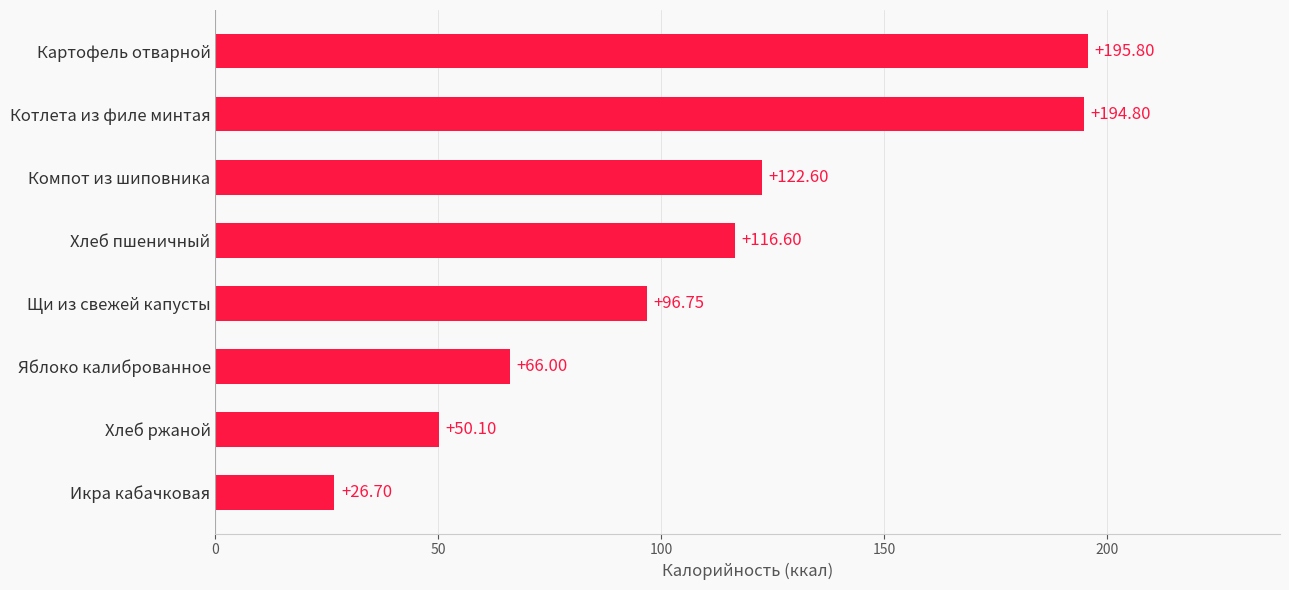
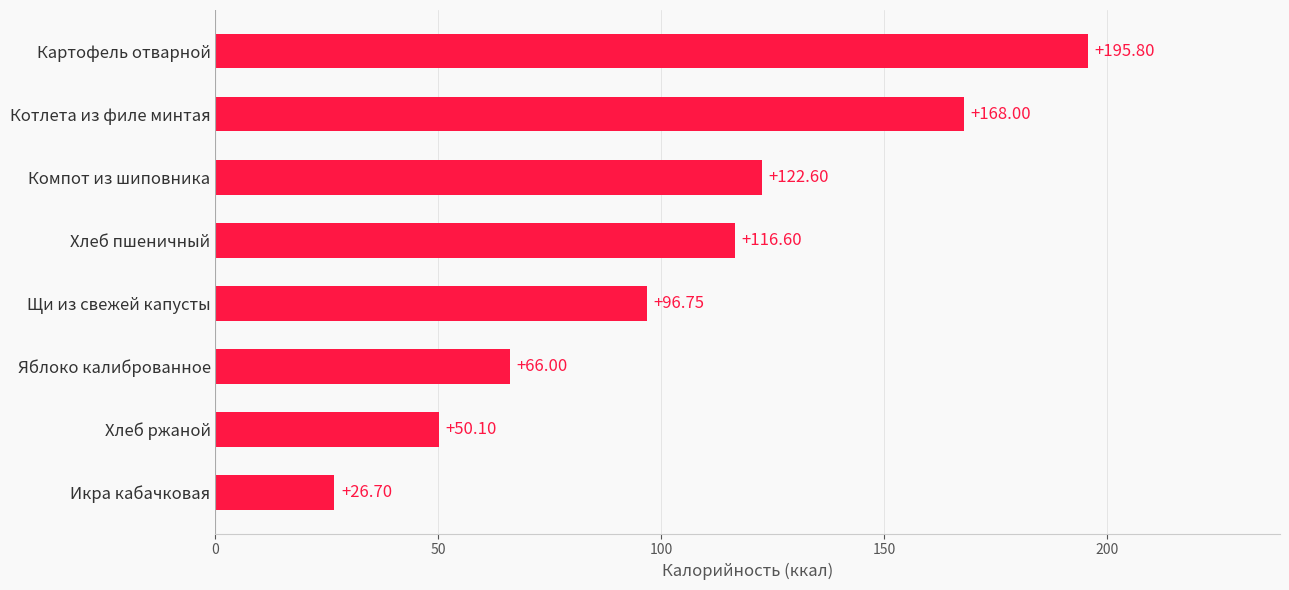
  {
    "Картофель отварной": "+195.80",
-   "Котлета из филе минтая": "+194.80",
+   "Котлета из филе минтая": "+168.00",
    "Компот из шиповника": "+122.60",
    "Хлеб пшеничный": "+116.60",
    "Щи из свежей капусты": "+96.75",
    "Яблоко калиброванное": "+66.00",
    "Хлеб ржаной": "+50.10",
    "Икра кабачковая": "+26.70"
  }
